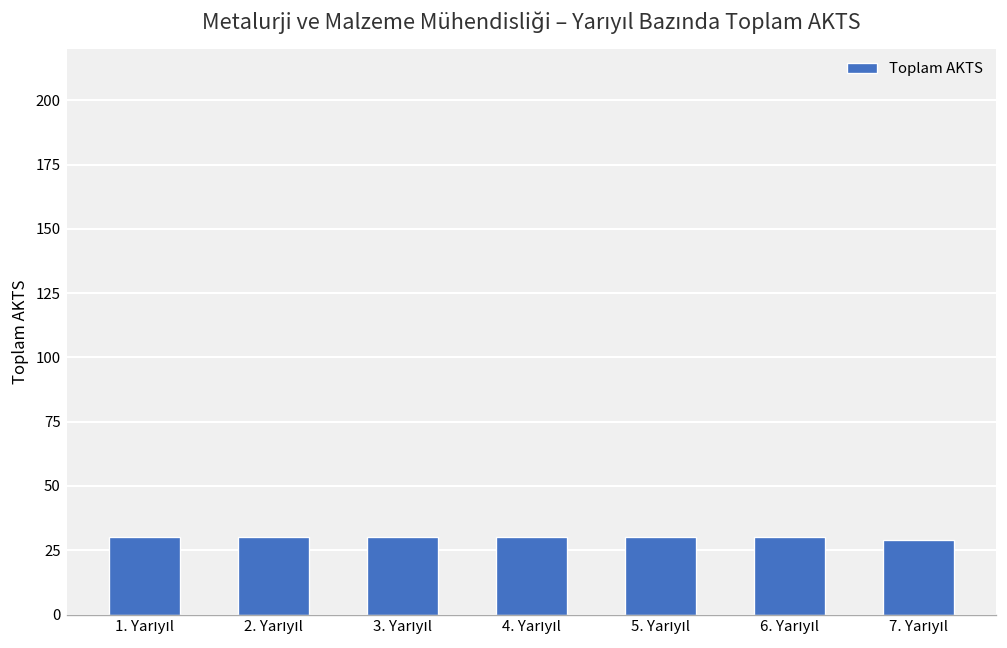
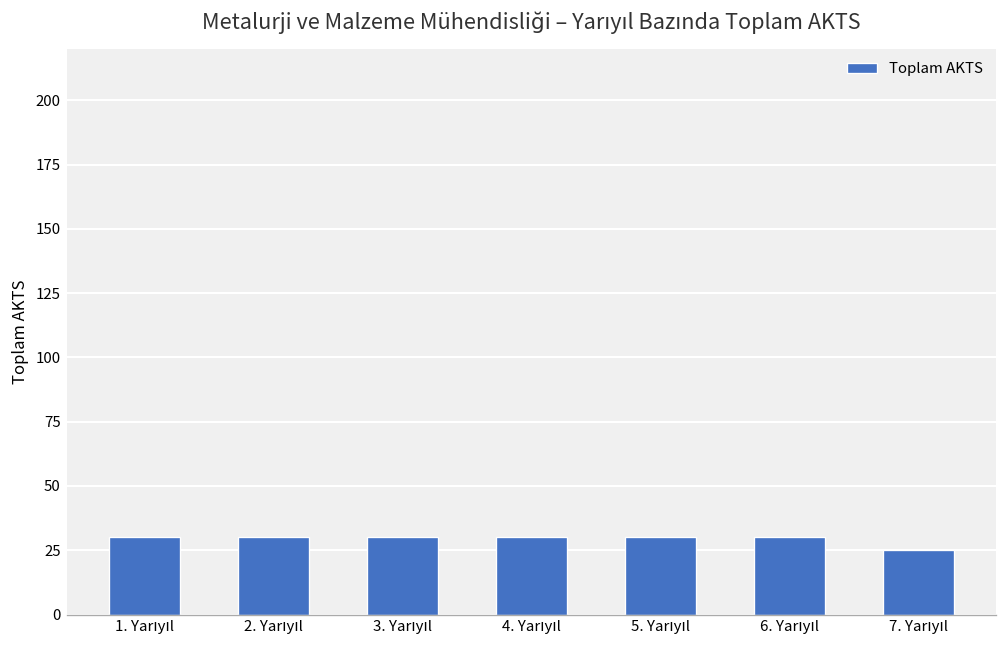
  {
    "1. Yarıyıl": 30,
    "2. Yarıyıl": 30,
    "3. Yarıyıl": 30,
    "4. Yarıyıl": 30,
    "5. Yarıyıl": 30,
    "6. Yarıyıl": 30,
-   "7. Yarıyıl": 29
+   "7. Yarıyıl": 25
  }
